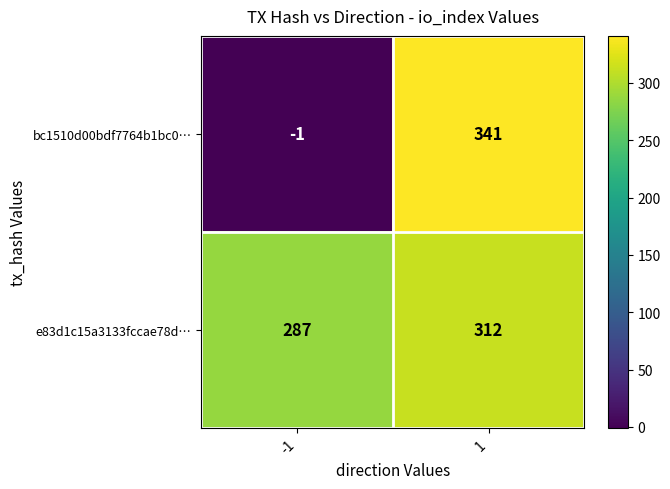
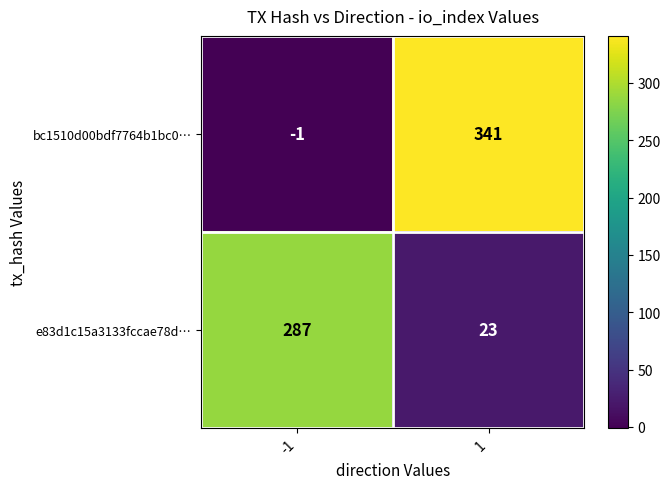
  {
    "bc1510d00bdf7764b1bc0…": {
      "-1": -1,
      "1": 341
    },
    "e83d1c15a3133fccae78d…": {
      "-1": 287,
-     "1": 312
+     "1": 23
    }
  }
